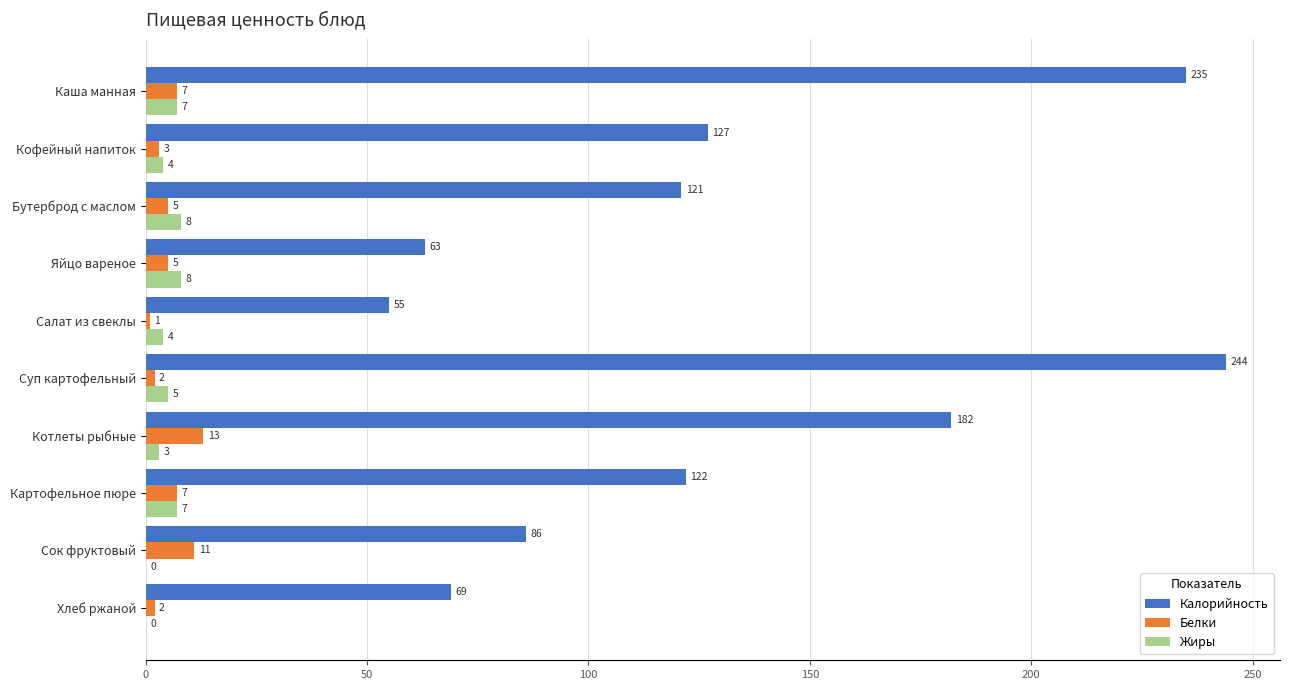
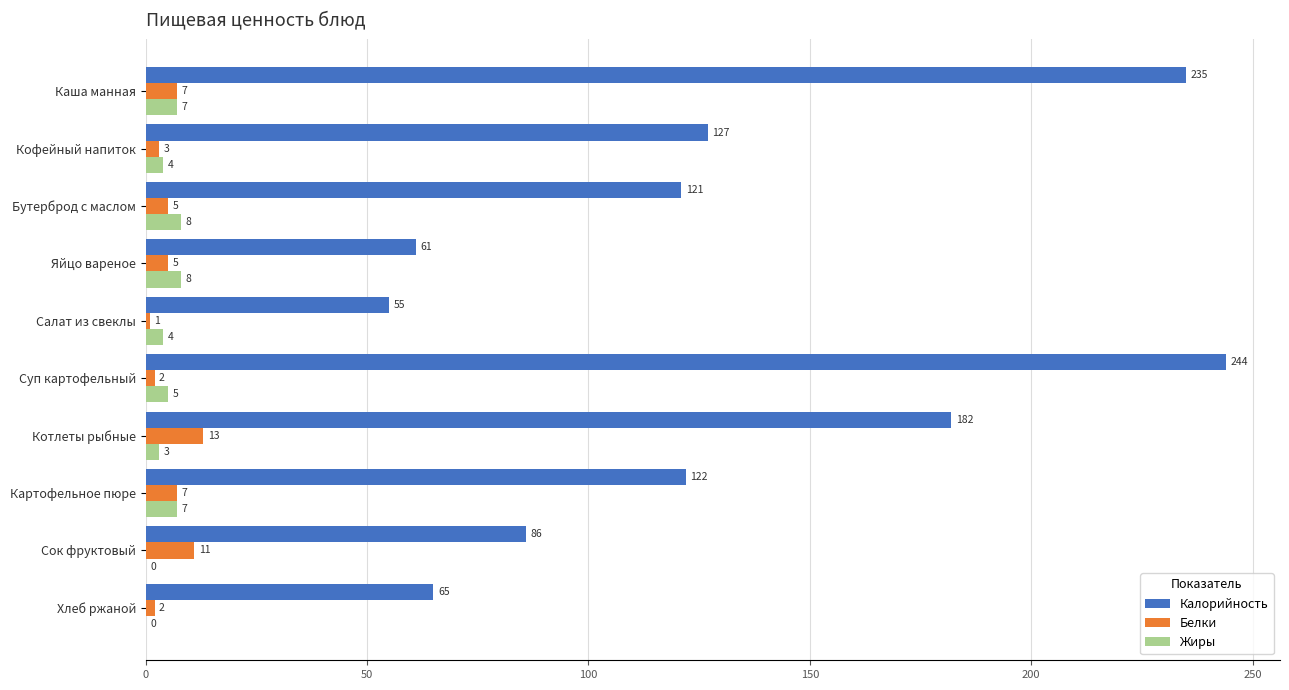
  {
    "Калорийность": {
      "Каша манная": 235,
      "Кофейный напиток": 127,
      "Бутерброд с маслом": 121,
-     "Яйцо вареное": 63,
+     "Яйцо вареное": 61,
      "Салат из свеклы": 55,
      "Суп картофельный": 244,
      "Котлеты рыбные": 182,
      "Картофельное пюре": 122,
      "Сок фруктовый": 86,
-     "Хлеб ржаной": 69
+     "Хлеб ржаной": 65
    },
    "Белки": {
      "Каша манная": 7,
      "Кофейный напиток": 3,
      "Бутерброд с маслом": 5,
      "Яйцо вареное": 5,
      "Салат из свеклы": 1,
      "Суп картофельный": 2,
      "Котлеты рыбные": 13,
      "Картофельное пюре": 7,
      "Сок фруктовый": 11,
      "Хлеб ржаной": 2
    },
    "Жиры": {
      "Каша манная": 7,
      "Кофейный напиток": 4,
      "Бутерброд с маслом": 8,
      "Яйцо вареное": 8,
      "Салат из свеклы": 4,
      "Суп картофельный": 5,
      "Котлеты рыбные": 3,
      "Картофельное пюре": 7,
      "Сок фруктовый": 0,
      "Хлеб ржаной": 0
    }
  }
